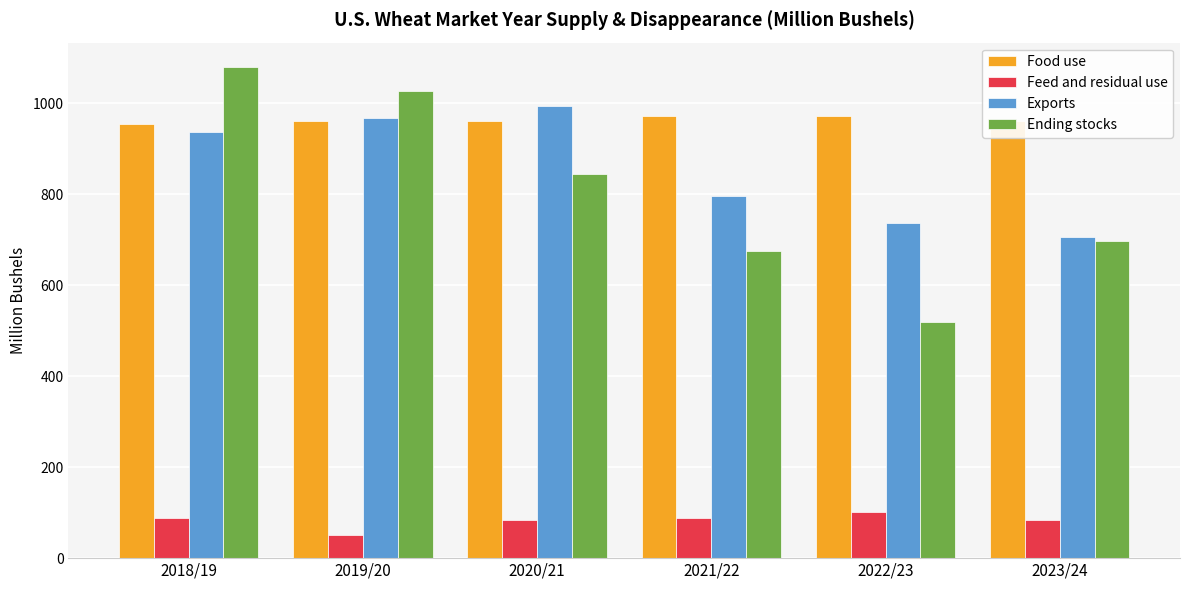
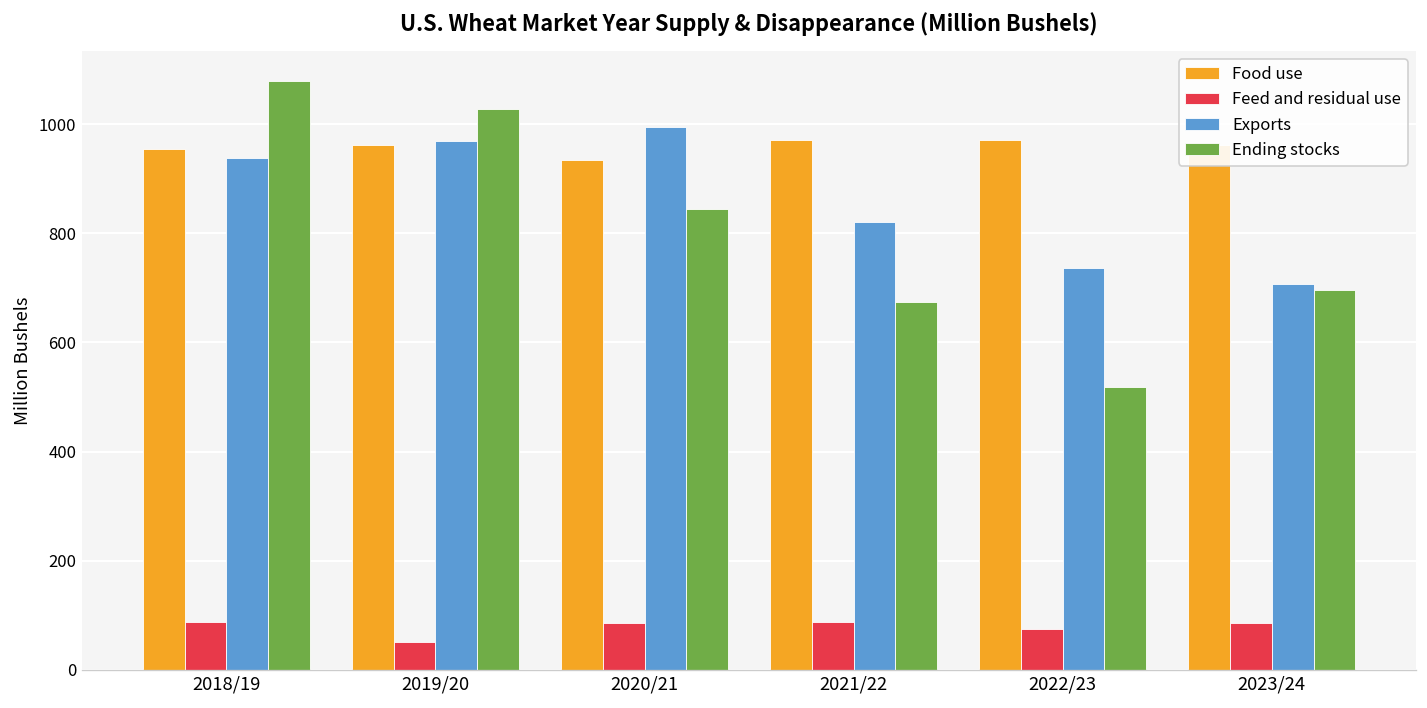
  {
    "Food use": {
      "2018/19": 950,
      "2019/20": 960,
-     "2020/21": 960,
+     "2020/21": 930,
      "2021/22": 970,
      "2022/23": 970
    },
    "Feed and residual use": {
      "2018/19": 90,
      "2019/20": 50,
      "2020/21": 80,
      "2021/22": 90,
-     "2022/23": 100,
+     "2022/23": 70,
      "2023/24": 80
    },
    "Exports": {
      "2018/19": 940,
      "2019/20": 970,
      "2020/21": 990,
-     "2021/22": 800,
+     "2021/22": 820,
      "2022/23": 740,
      "2023/24": 710
    },
    "Ending stocks": {
      "2018/19": 1080,
      "2019/20": 1030,
      "2020/21": 850,
      "2021/22": 670,
      "2022/23": 520,
      "2023/24": 700
    }
  }
